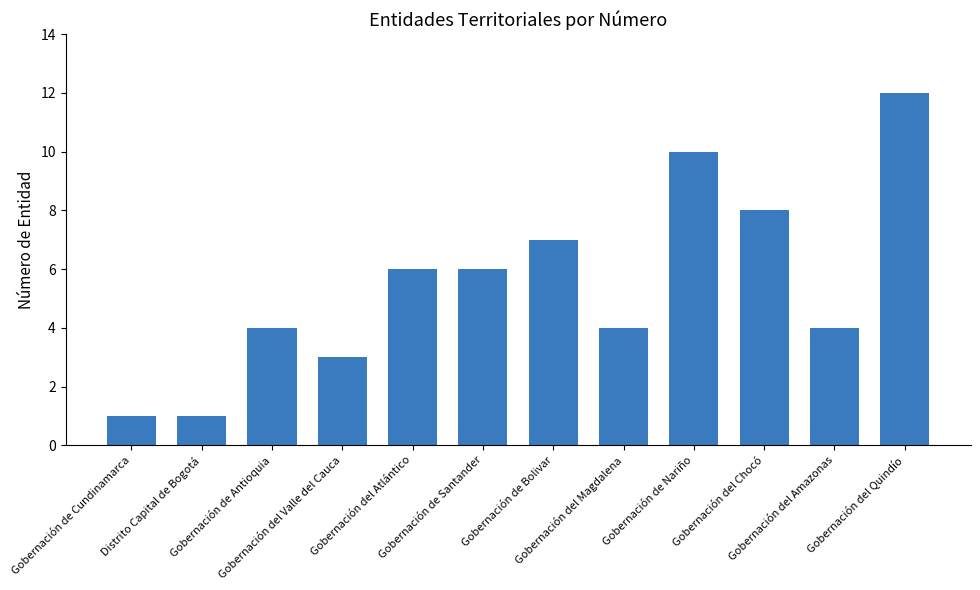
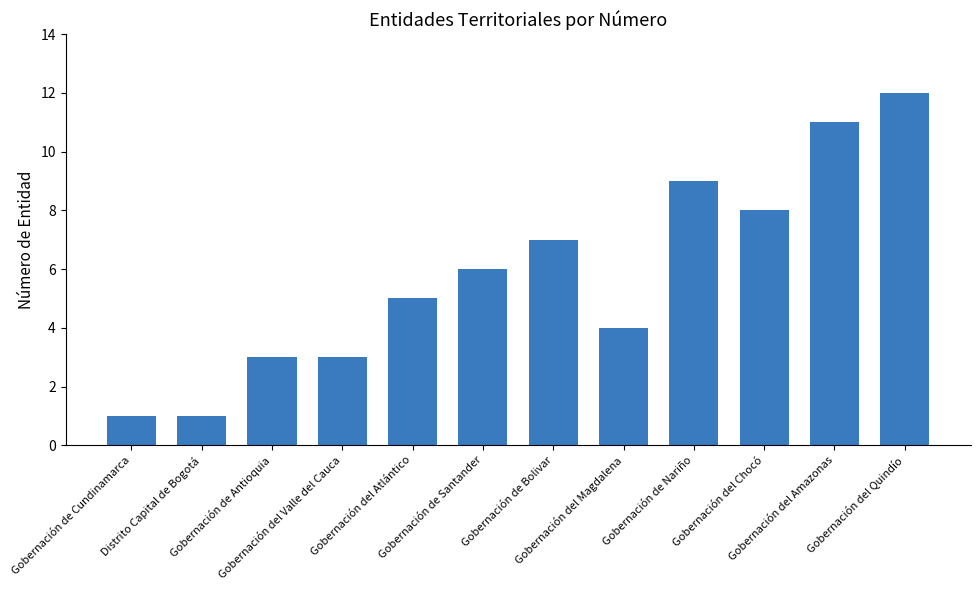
  {
    "Gobernación de Cundinamarca": 1,
    "Distrito Capital de Bogotá": 1,
-   "Gobernación de Antioquia": 4,
+   "Gobernación de Antioquia": 3,
    "Gobernación del Valle del Cauca": 3,
-   "Gobernación del Atlántico": 6,
+   "Gobernación del Atlántico": 5,
    "Gobernación de Santander": 6,
    "Gobernación de Bolivar": 7,
    "Gobernación del Magdalena": 4,
-   "Gobernación de Nariño": 10,
+   "Gobernación de Nariño": 9,
    "Gobernación del Chocó": 8,
-   "Gobernación del Amazonas": 4,
+   "Gobernación del Amazonas": 11,
    "Gobernación del Quindío": 12
  }
